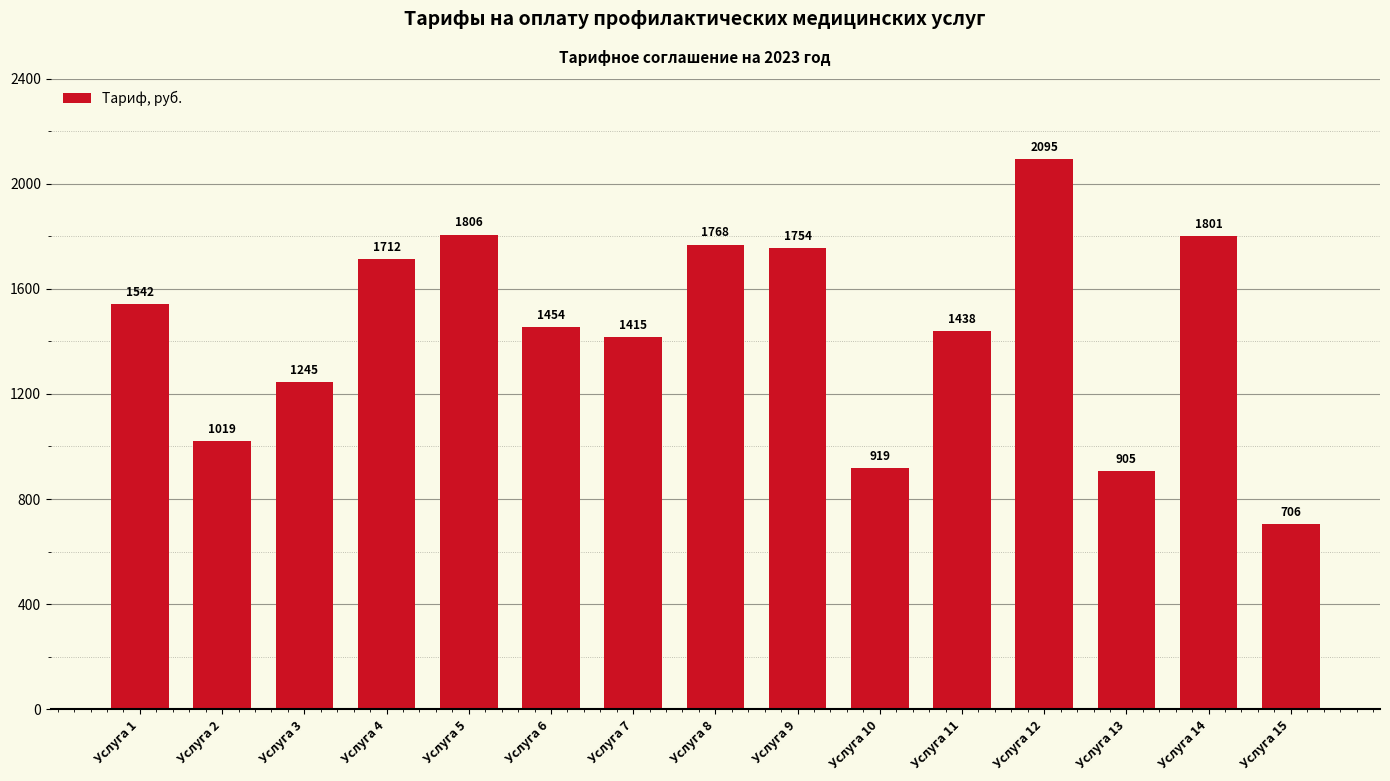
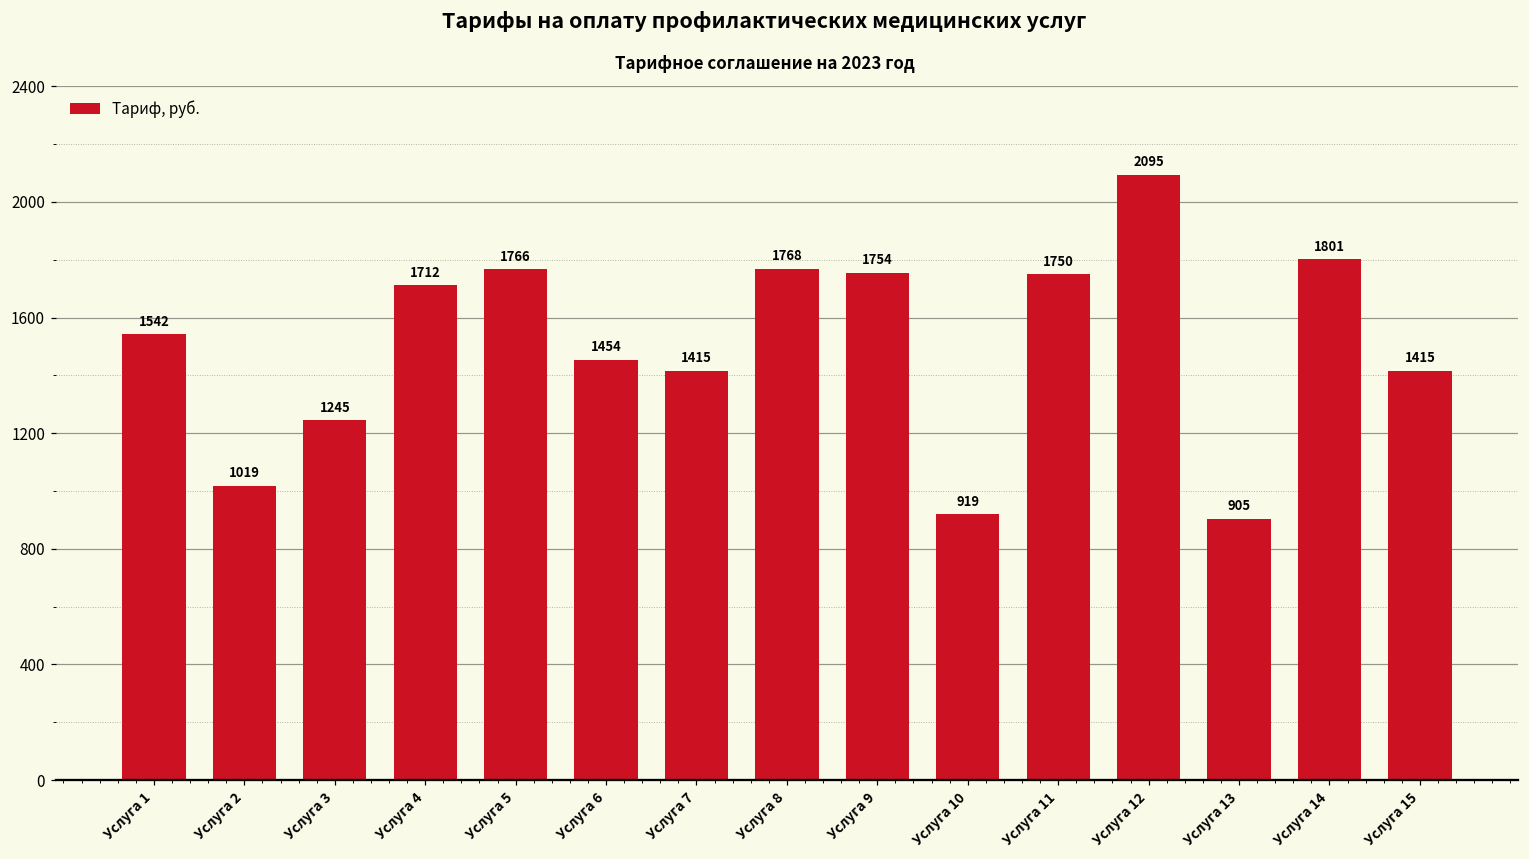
  {
    "Услуга 1": 1542,
    "Услуга 2": 1019,
    "Услуга 3": 1245,
    "Услуга 4": 1712,
-   "Услуга 5": 1806,
+   "Услуга 5": 1766,
    "Услуга 6": 1454,
    "Услуга 7": 1415,
    "Услуга 8": 1768,
    "Услуга 9": 1754,
    "Услуга 10": 919,
-   "Услуга 11": 1438,
+   "Услуга 11": 1750,
    "Услуга 12": 2095,
    "Услуга 13": 905,
    "Услуга 14": 1801,
-   "Услуга 15": 706
+   "Услуга 15": 1415
  }
